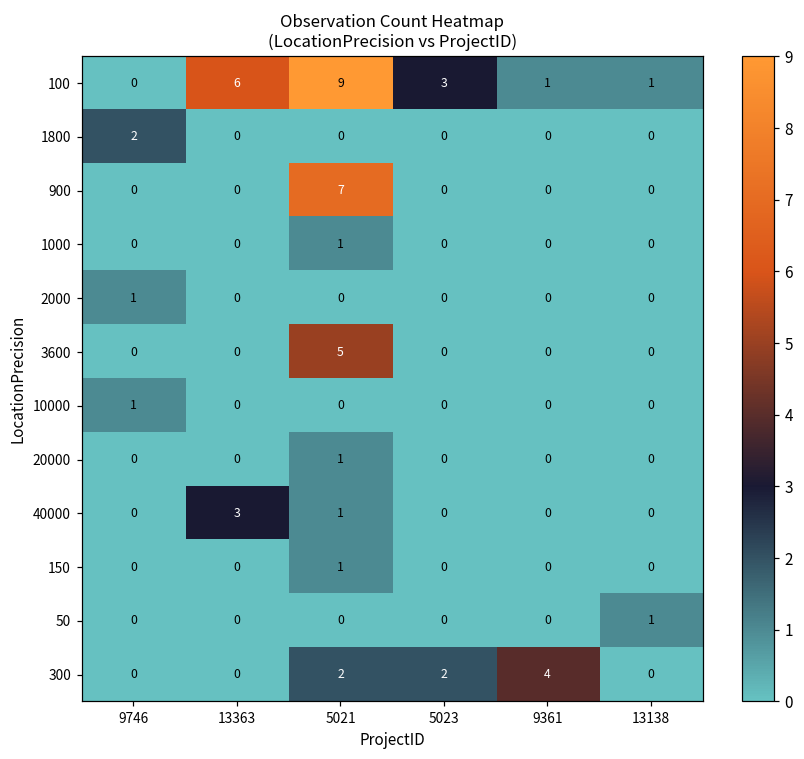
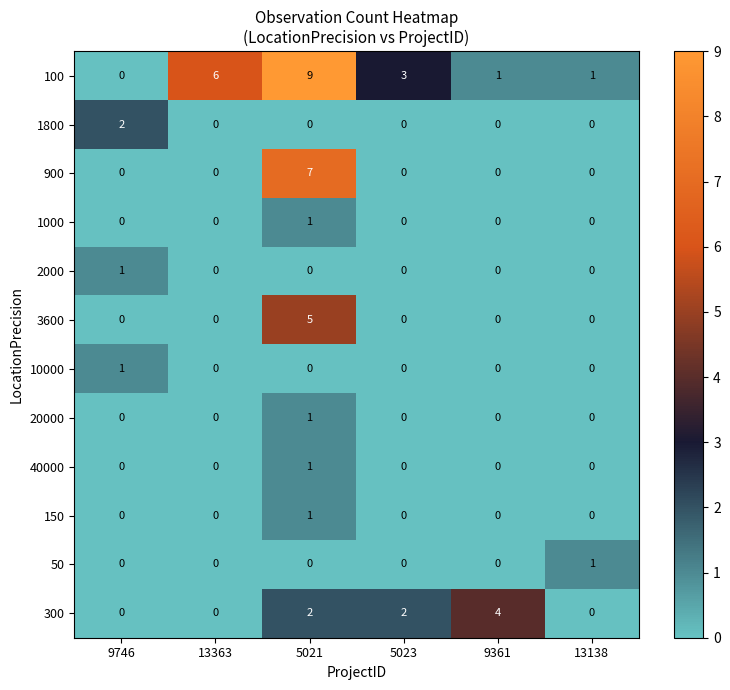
  {
    "100": {
      "9746": 0,
      "13363": 6,
      "5021": 9,
      "5023": 3,
      "9361": 1,
      "13138": 1
    },
    "1800": {
      "9746": 2,
      "13363": 0,
      "5021": 0,
      "5023": 0,
      "9361": 0,
      "13138": 0
    },
    "900": {
      "9746": 0,
      "13363": 0,
      "5021": 7,
      "5023": 0,
      "9361": 0,
      "13138": 0
    },
    "1000": {
      "9746": 0,
      "13363": 0,
      "5021": 1,
      "5023": 0,
      "9361": 0,
      "13138": 0
    },
    "2000": {
      "9746": 1,
      "13363": 0,
      "5021": 0,
      "5023": 0,
      "9361": 0,
      "13138": 0
    },
    "3600": {
      "9746": 0,
      "13363": 0,
      "5021": 5,
      "5023": 0,
      "9361": 0,
      "13138": 0
    },
    "10000": {
      "9746": 1,
      "13363": 0,
      "5021": 0,
      "5023": 0,
      "9361": 0,
      "13138": 0
    },
    "20000": {
      "9746": 0,
      "13363": 0,
      "5021": 1,
      "5023": 0,
      "9361": 0,
      "13138": 0
    },
    "40000": {
      "9746": 0,
-     "13363": 3,
+     "13363": 0,
      "5021": 1,
      "5023": 0,
      "9361": 0,
      "13138": 0
    },
    "150": {
      "9746": 0,
      "13363": 0,
      "5021": 1,
      "5023": 0,
      "9361": 0,
      "13138": 0
    },
    "50": {
      "9746": 0,
      "13363": 0,
      "5021": 0,
      "5023": 0,
      "9361": 0,
      "13138": 1
    },
    "300": {
      "9746": 0,
      "13363": 0,
      "5021": 2,
      "5023": 2,
      "9361": 4,
      "13138": 0
    }
  }
